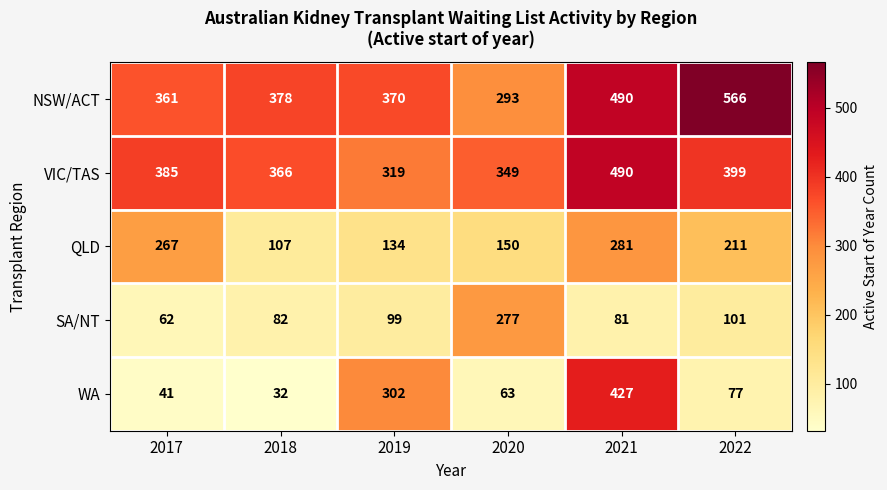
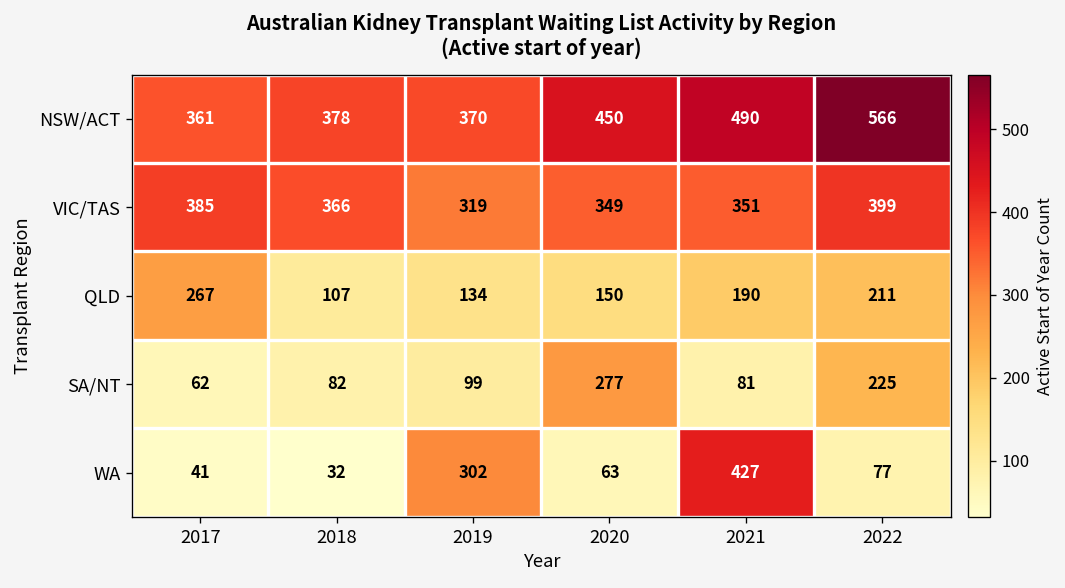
  {
    "NSW/ACT": {
      "2017": 361,
      "2018": 378,
      "2019": 370,
-     "2020": 293,
+     "2020": 450,
      "2021": 490,
      "2022": 566
    },
    "VIC/TAS": {
      "2017": 385,
      "2018": 366,
      "2019": 319,
      "2020": 349,
-     "2021": 490,
+     "2021": 351,
      "2022": 399
    },
    "QLD": {
      "2017": 267,
      "2018": 107,
      "2019": 134,
      "2020": 150,
-     "2021": 281,
+     "2021": 190,
      "2022": 211
    },
    "SA/NT": {
      "2017": 62,
      "2018": 82,
      "2019": 99,
      "2020": 277,
      "2021": 81,
-     "2022": 101
+     "2022": 225
    },
    "WA": {
      "2017": 41,
      "2018": 32,
      "2019": 302,
      "2020": 63,
      "2021": 427,
      "2022": 77
    }
  }
